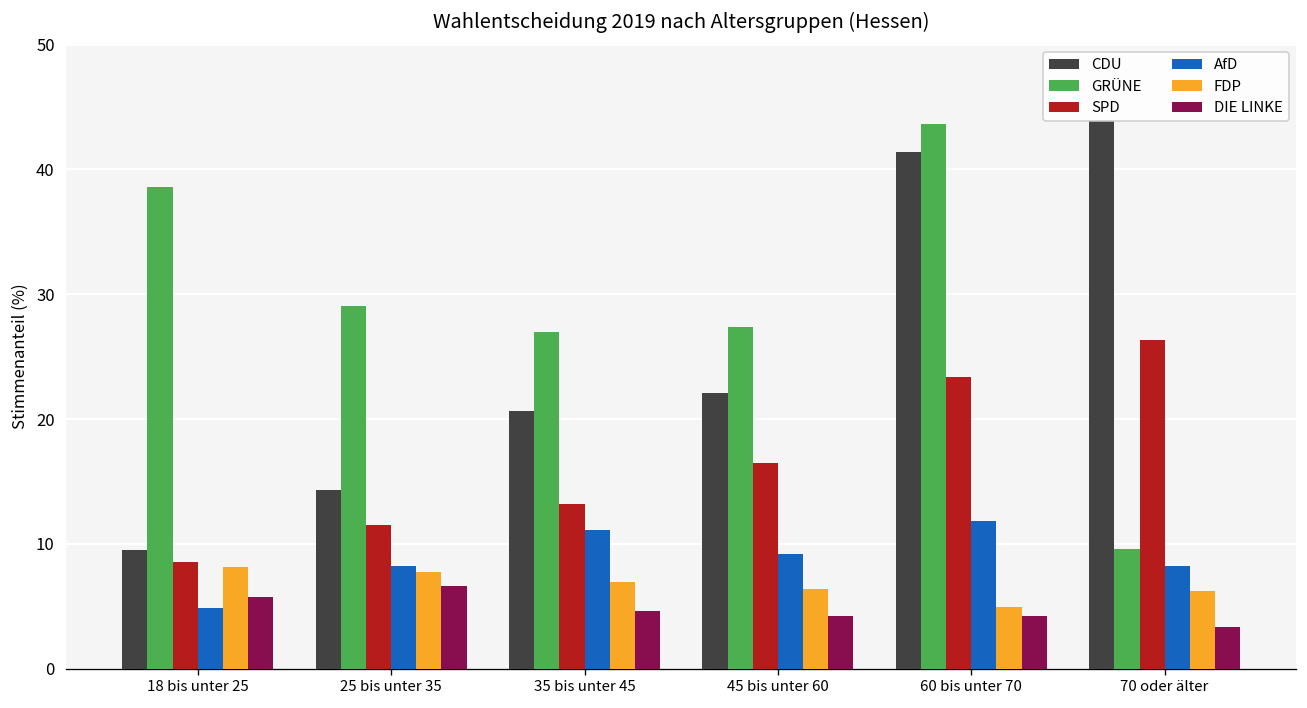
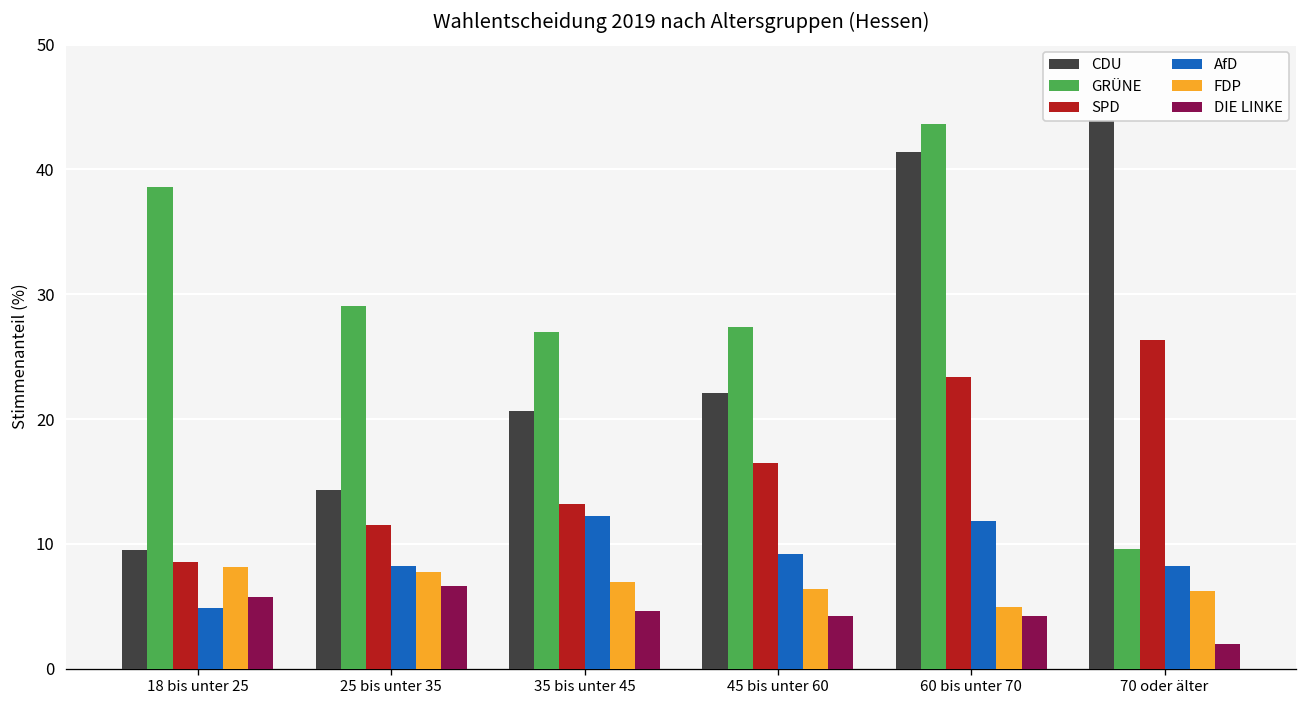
  {
    "CDU": {
      "18 bis unter 25": 9.5,
      "25 bis unter 35": 14.3,
      "35 bis unter 45": 20.7,
      "45 bis unter 60": 22.1,
      "60 bis unter 70": 41.4
    },
    "GRÜNE": {
      "18 bis unter 25": 38.6,
      "25 bis unter 35": 29.1,
      "35 bis unter 45": 27.0,
      "45 bis unter 60": 27.4,
      "60 bis unter 70": 43.6,
      "70 oder älter": 9.6
    },
    "SPD": {
      "18 bis unter 25": 8.5,
      "25 bis unter 35": 11.5,
      "35 bis unter 45": 13.2,
      "45 bis unter 60": 16.5,
      "60 bis unter 70": 23.4,
      "70 oder älter": 26.4
    },
    "AfD": {
      "18 bis unter 25": 4.9,
      "25 bis unter 35": 8.2,
-     "35 bis unter 45": 11.1,
+     "35 bis unter 45": 12.2,
      "45 bis unter 60": 9.2,
      "60 bis unter 70": 11.8,
      "70 oder älter": 8.3
    },
    "FDP": {
      "18 bis unter 25": 8.2,
      "25 bis unter 35": 7.7,
      "35 bis unter 45": 6.9,
      "45 bis unter 60": 6.4,
      "60 bis unter 70": 5.0,
      "70 oder älter": 6.2
    },
    "DIE LINKE": {
      "18 bis unter 25": 5.8,
      "25 bis unter 35": 6.6,
      "35 bis unter 45": 4.7,
      "45 bis unter 60": 4.3,
      "60 bis unter 70": 4.3,
-     "70 oder älter": 3.4
+     "70 oder älter": 2.0
    }
  }
